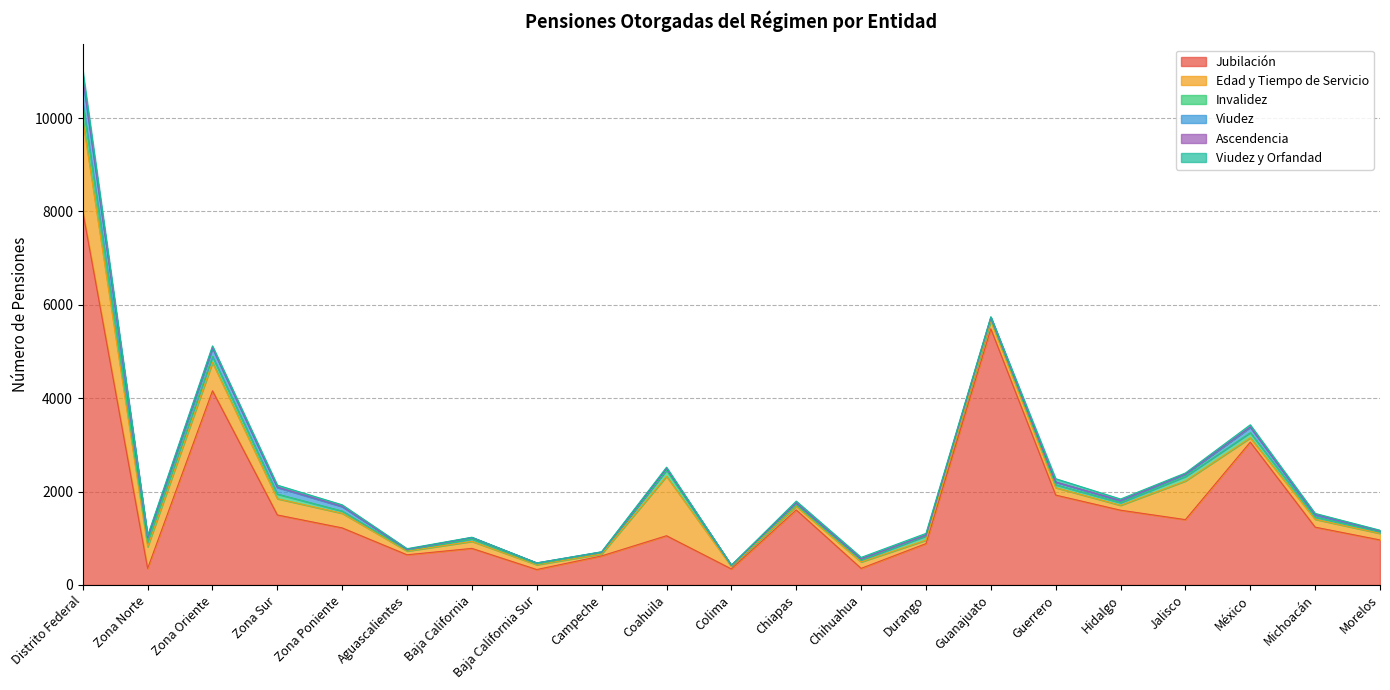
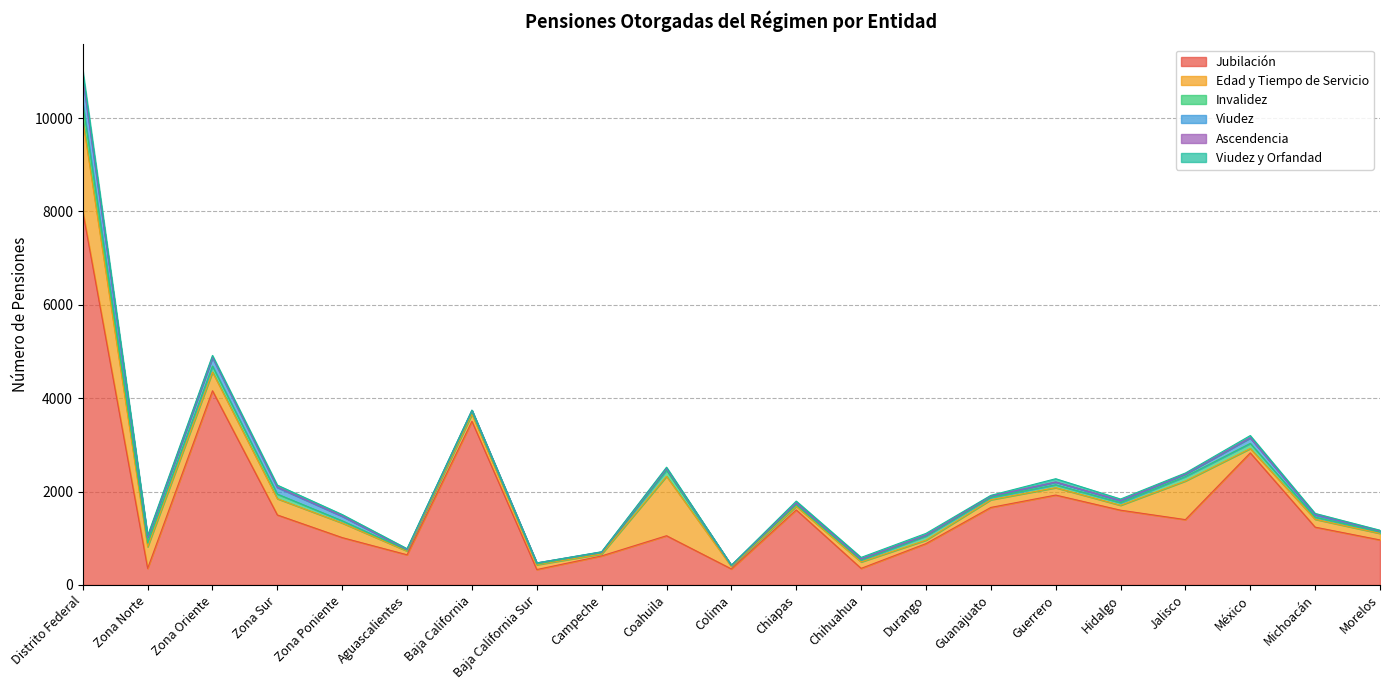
  {
    "Jubilación": {
      "Distrito Federal": 8000,
      "Zona Norte": 400,
      "Zona Oriente": 4200,
      "Zona Sur": 1500,
-     "Zona Poniente": 1200,
+     "Zona Poniente": 1000,
      "Aguascalientes": 600,
-     "Baja California": 800,
+     "Baja California": 3500,
      "Baja California Sur": 300,
      "Coahuila": 1100,
      "Chiapas": 1600,
      "Chihuahua": 400,
      "Durango": 900,
-     "Guanajuato": 5500,
+     "Guanajuato": 1700,
      "Guerrero": 1900,
      "Hidalgo": 1600,
      "Jalisco": 1400,
-     "México": 3100,
+     "México": 2800,
      "Michoacán": 1200,
      "Morelos": 1000
    },
    "Edad y Tiempo de Servicio": {
      "Distrito Federal": 2000,
      "Zona Norte": 500,
-     "Zona Oriente": 600,
+     "Zona Oriente": 400,
      "Zona Sur": 300,
      "Coahuila": 1300,
      "Durango": 100,
      "Guerrero": 200,
      "Hidalgo": 100,
      "Jalisco": 800,
      "México": 100
    }
  }
